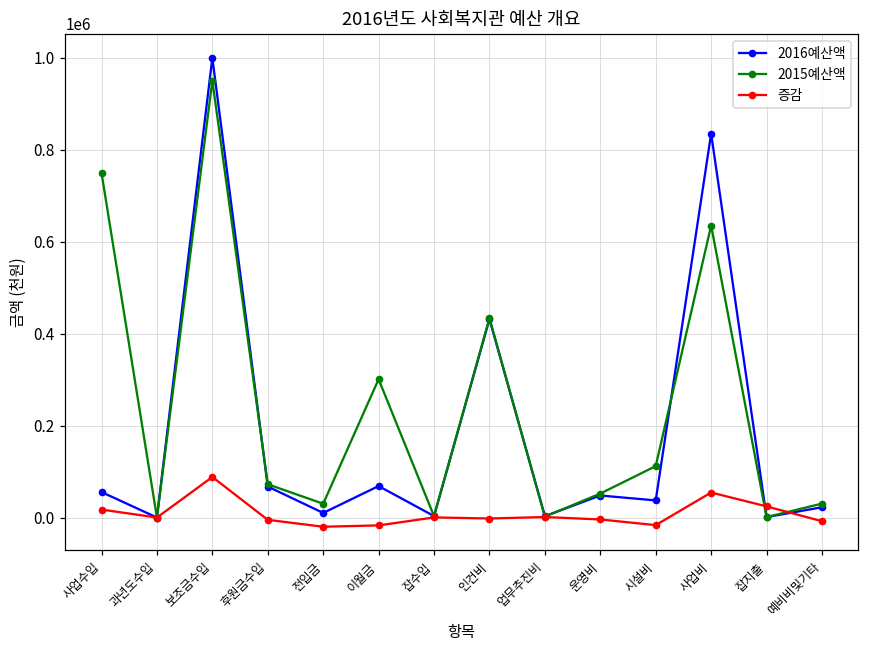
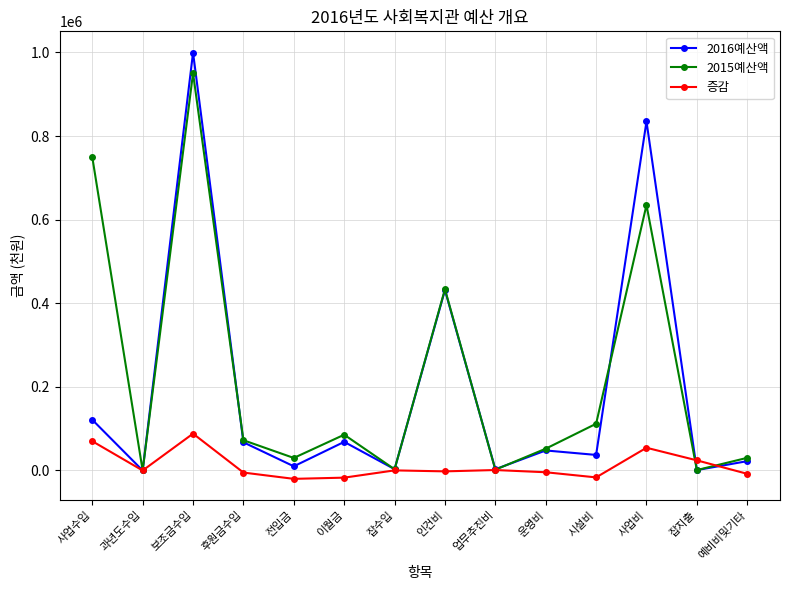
  {
    "2016예산액": {
-     "사업수입": 60000,
+     "사업수입": 120000,
      "보조금수입": 1000000,
      "전입금": 10000,
      "이월금": 70000,
      "시설비": 40000,
      "사업비": 830000,
      "예비비및기타": 20000
    },
    "2015예산액": {
      "사업수입": 750000,
      "보조금수입": 950000,
      "전입금": 30000,
-     "이월금": 300000,
+     "이월금": 90000,
      "시설비": 110000,
      "사업비": 640000,
      "예비비및기타": 30000
    },
    "증감": {
-     "사업수입": 20000,
+     "사업수입": 70000,
      "보조금수입": 90000,
      "후원금수입": 0,
      "전입금": -20000,
      "이월금": -20000,
      "인건비": 0,
      "운영비": 0,
      "시설비": -20000,
      "사업비": 50000,
      "잡지출": 20000,
      "예비비및기타": -10000
    }
  }
